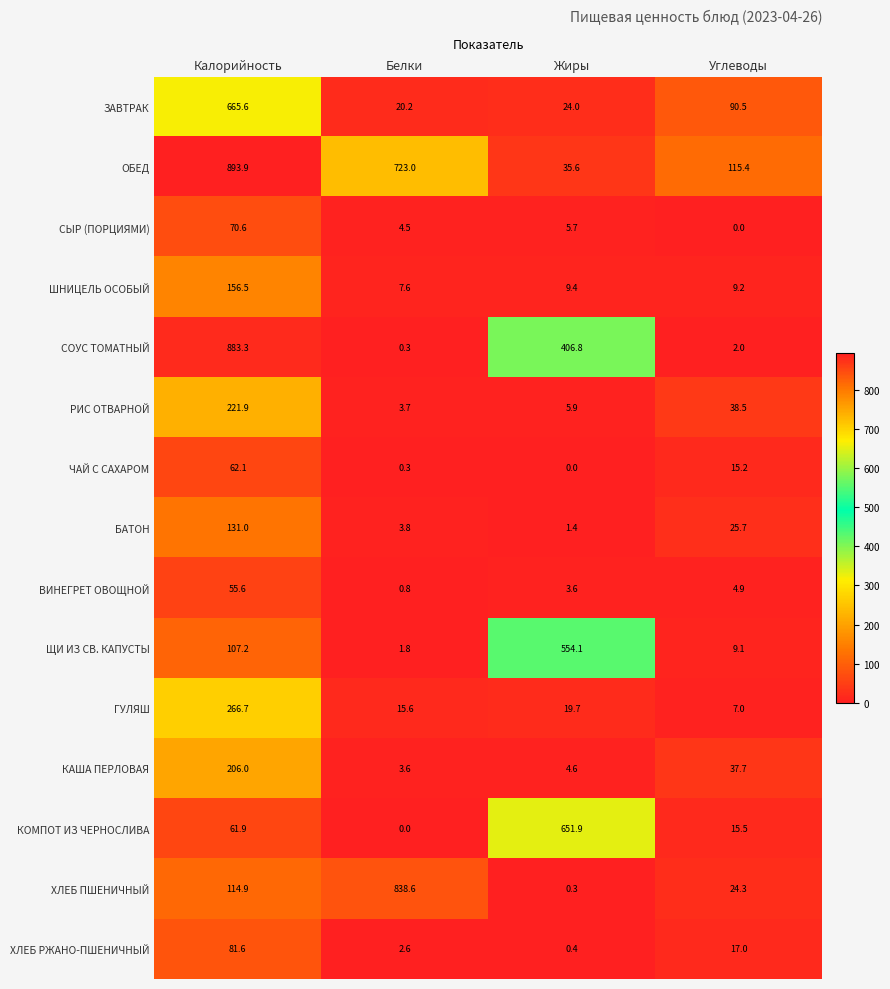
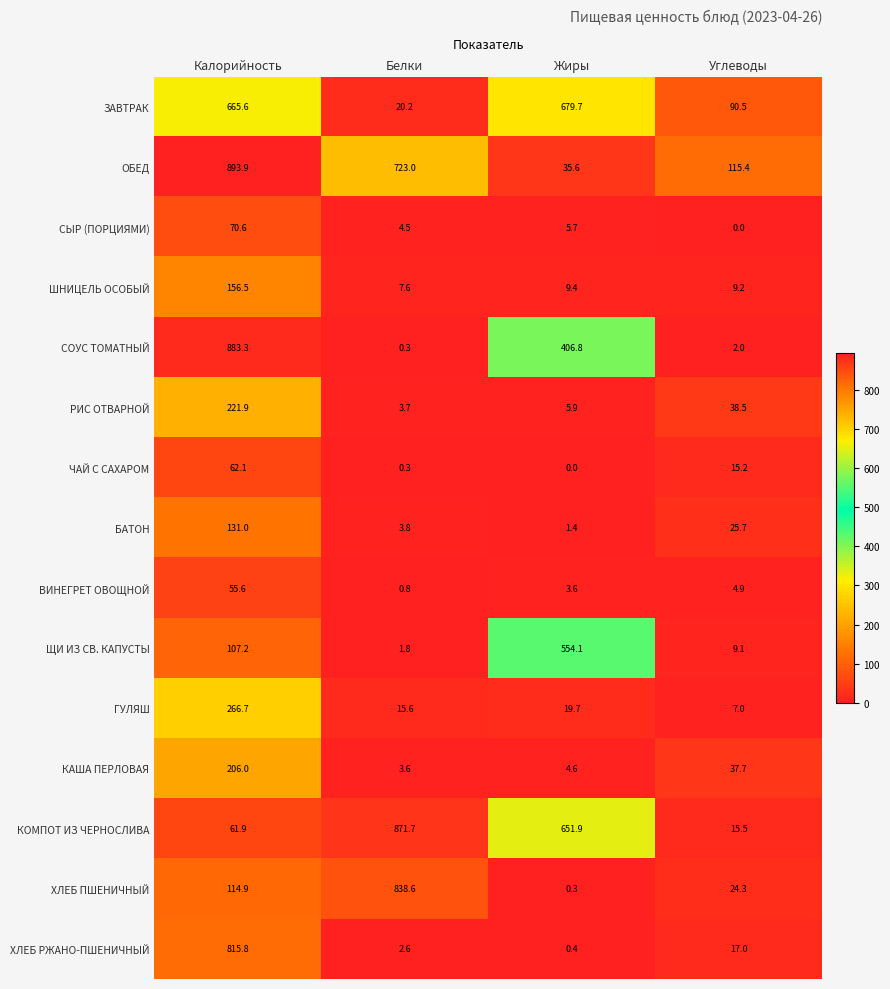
  {
    "ЗАВТРАК": {
      "Калорийность": 665.6,
      "Белки": 20.2,
-     "Жиры": 24.0,
+     "Жиры": 679.7,
      "Углеводы": 90.5
    },
    "ОБЕД": {
      "Калорийность": 893.9,
      "Белки": 723.0,
      "Жиры": 35.6,
      "Углеводы": 115.4
    },
    "СЫР (ПОРЦИЯМИ)": {
      "Калорийность": 70.6,
      "Белки": 4.5,
      "Жиры": 5.7,
      "Углеводы": 0.0
    },
    "ШНИЦЕЛЬ ОСОБЫЙ": {
      "Калорийность": 156.5,
      "Белки": 7.6,
      "Жиры": 9.4,
      "Углеводы": 9.2
    },
    "СОУС ТОМАТНЫЙ": {
      "Калорийность": 883.3,
      "Белки": 0.3,
      "Жиры": 406.8,
      "Углеводы": 2.0
    },
    "РИС ОТВАРНОЙ": {
      "Калорийность": 221.9,
      "Белки": 3.7,
      "Жиры": 5.9,
      "Углеводы": 38.5
    },
    "ЧАЙ С САХАРОМ": {
      "Калорийность": 62.1,
      "Белки": 0.3,
      "Жиры": 0.0,
      "Углеводы": 15.2
    },
    "БАТОН": {
      "Калорийность": 131.0,
      "Белки": 3.8,
      "Жиры": 1.4,
      "Углеводы": 25.7
    },
    "ВИНЕГРЕТ ОВОЩНОЙ": {
      "Калорийность": 55.6,
      "Белки": 0.8,
      "Жиры": 3.6,
      "Углеводы": 4.9
    },
    "ЩИ ИЗ СВ. КАПУСТЫ": {
      "Калорийность": 107.2,
      "Белки": 1.8,
      "Жиры": 554.1,
      "Углеводы": 9.1
    },
    "ГУЛЯШ": {
      "Калорийность": 266.7,
      "Белки": 15.6,
      "Жиры": 19.7,
      "Углеводы": 7.0
    },
    "КАША ПЕРЛОВАЯ": {
      "Калорийность": 206.0,
      "Белки": 3.6,
      "Жиры": 4.6,
      "Углеводы": 37.7
    },
    "КОМПОТ ИЗ ЧЕРНОСЛИВА": {
      "Калорийность": 61.9,
-     "Белки": 0.0,
+     "Белки": 871.7,
      "Жиры": 651.9,
      "Углеводы": 15.5
    },
    "ХЛЕБ ПШЕНИЧНЫЙ": {
      "Калорийность": 114.9,
      "Белки": 838.6,
      "Жиры": 0.3,
      "Углеводы": 24.3
    },
    "ХЛЕБ РЖАНО-ПШЕНИЧНЫЙ": {
-     "Калорийность": 81.6,
+     "Калорийность": 815.8,
      "Белки": 2.6,
      "Жиры": 0.4,
      "Углеводы": 17.0
    }
  }
